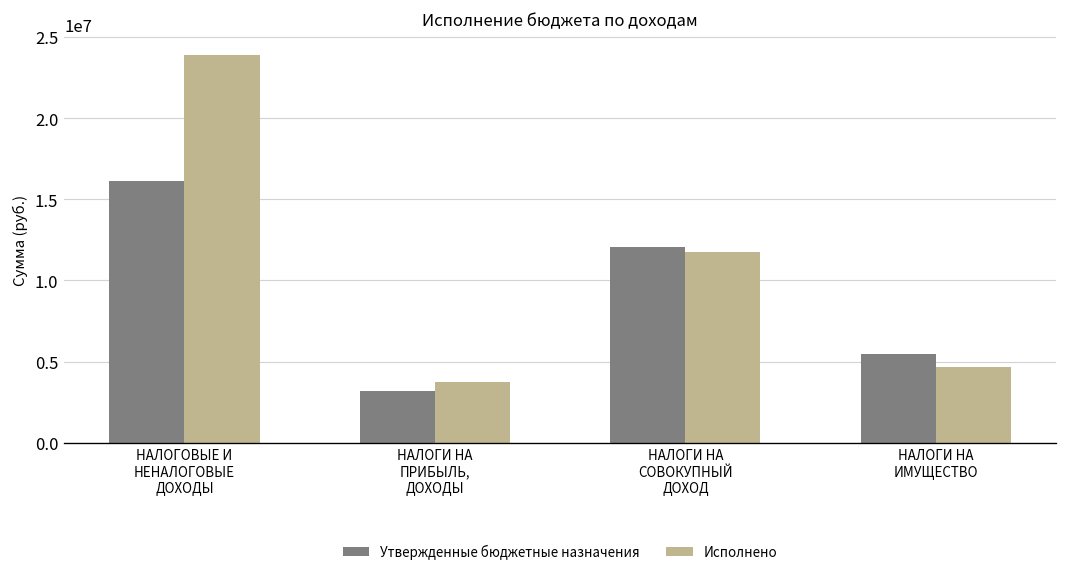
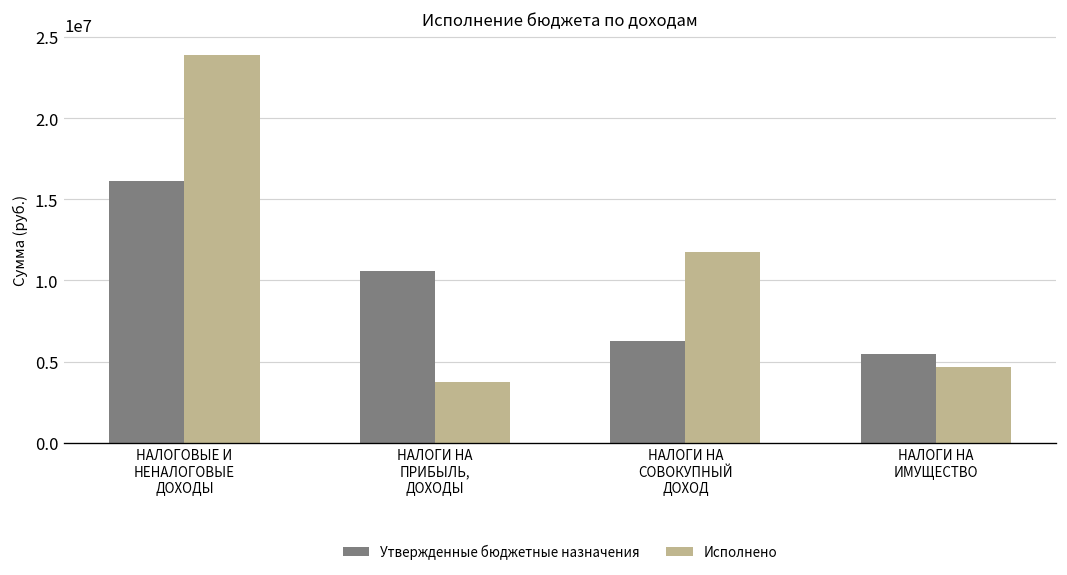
  {
    "Утвержденные бюджетные назначения": {
      "НАЛОГОВЫЕ И НЕНАЛОГОВЫЕ ДОХОДЫ": 16200000,
-     "НАЛОГИ НА ПРИБЫЛЬ, ДОХОДЫ": 3200000,
-     "НАЛОГИ НА СОВОКУПНЫЙ ДОХОД": 12000000,
+     "НАЛОГИ НА ПРИБЫЛЬ, ДОХОДЫ": 10600000,
+     "НАЛОГИ НА СОВОКУПНЫЙ ДОХОД": 6200000,
      "НАЛОГИ НА ИМУЩЕСТВО": 5500000
    },
    "Исполнено": {
      "НАЛОГОВЫЕ И НЕНАЛОГОВЫЕ ДОХОДЫ": 23900000,
      "НАЛОГИ НА ПРИБЫЛЬ, ДОХОДЫ": 3700000,
      "НАЛОГИ НА СОВОКУПНЫЙ ДОХОД": 11800000,
      "НАЛОГИ НА ИМУЩЕСТВО": 4600000
    }
  }
